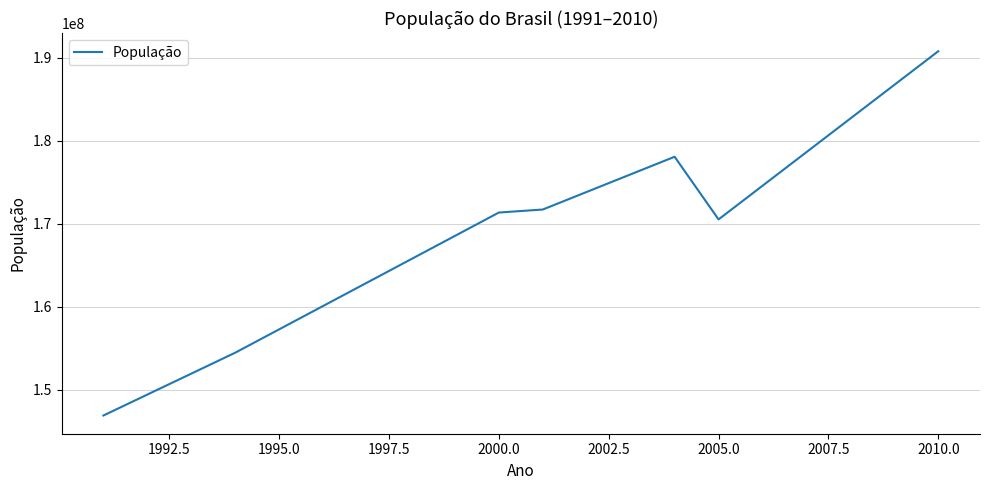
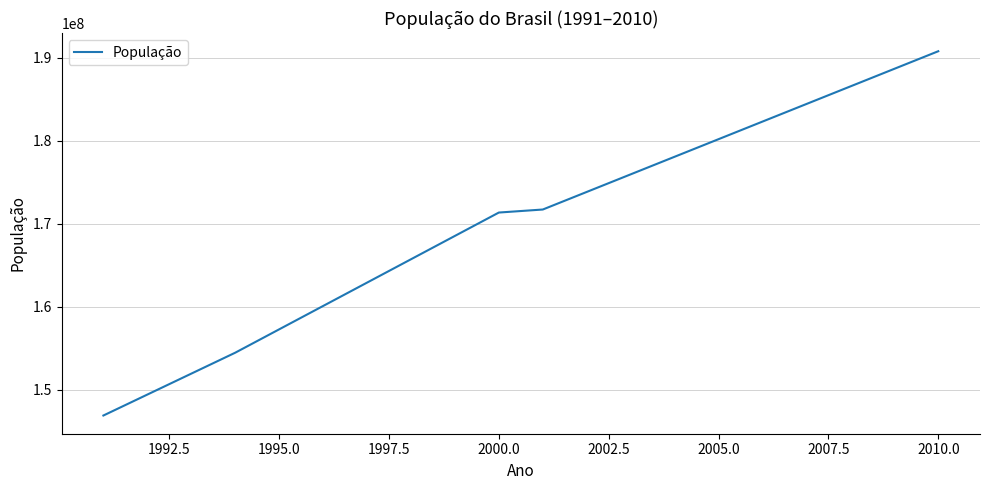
  {
    "2000.0": 171000000,
-   "2005.0": 171000000,
+   "2005.0": 180000000,
    "2010.0": 191000000
  }
